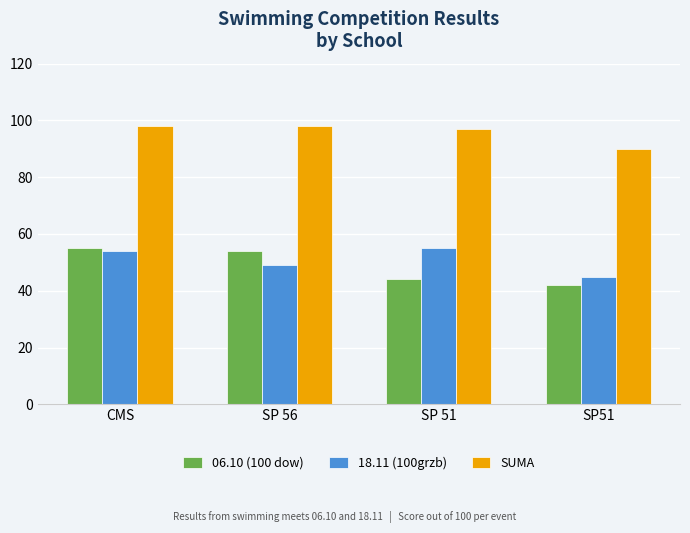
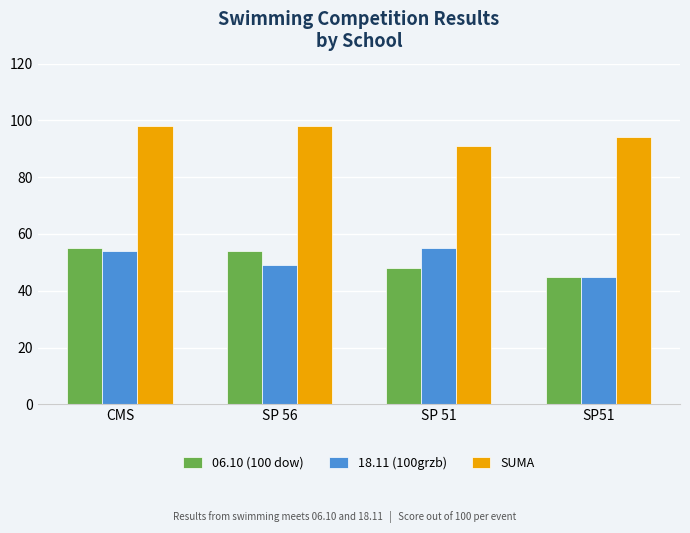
  {
    "06.10 (100 dow)": {
      "CMS": 55,
      "SP 56": 54,
-     "SP 51": 44,
-     "SP51": 42
+     "SP 51": 48,
+     "SP51": 45
    },
    "18.11 (100grzb)": {
      "CMS": 54,
      "SP 56": 49,
      "SP 51": 55,
      "SP51": 45
    },
    "SUMA": {
      "CMS": 98,
      "SP 56": 98,
-     "SP 51": 97,
-     "SP51": 90
+     "SP 51": 91,
+     "SP51": 94
    }
  }
